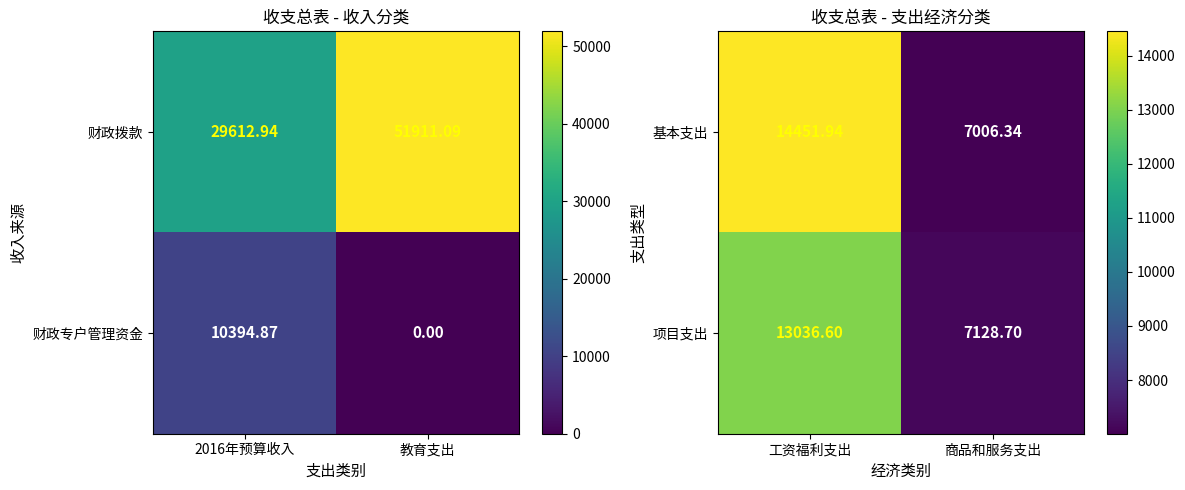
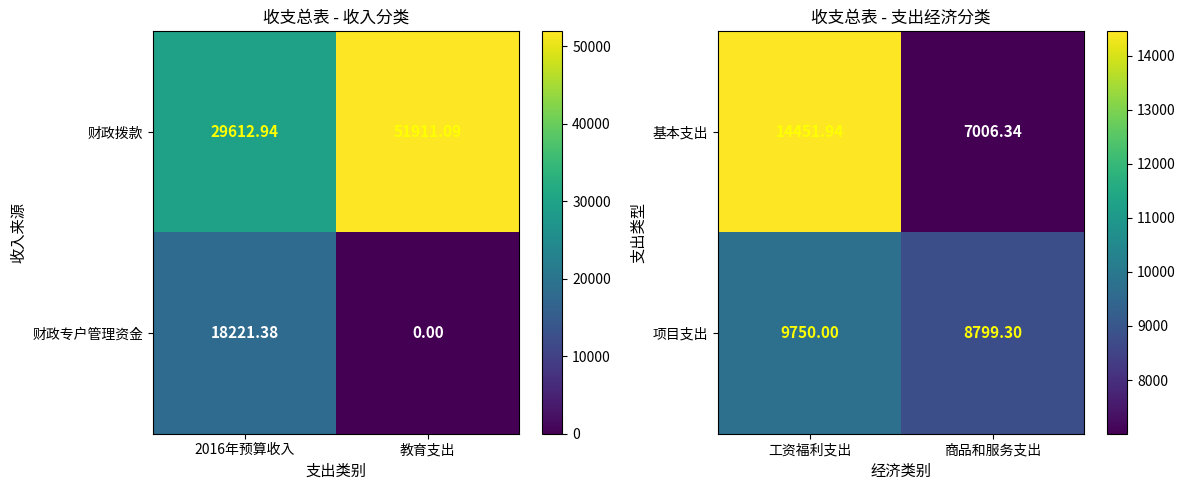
  {
    "收支总表 - 收入分类": {
      "财政拨款": {
        "2016年预算收入": 29612.94
      },
      "财政专户管理资金": {
-       "2016年预算收入": 10394.87,
+       "2016年预算收入": 18221.38,
        "教育支出": 0.00
      }
    },
    "收支总表 - 支出经济分类": {
      "基本支出": {
        "商品和服务支出": 7006.34
      },
      "项目支出": {
-       "工资福利支出": 13036.60,
-       "商品和服务支出": 7128.70
+       "工资福利支出": 9750.00,
+       "商品和服务支出": 8799.30
      }
    }
  }
